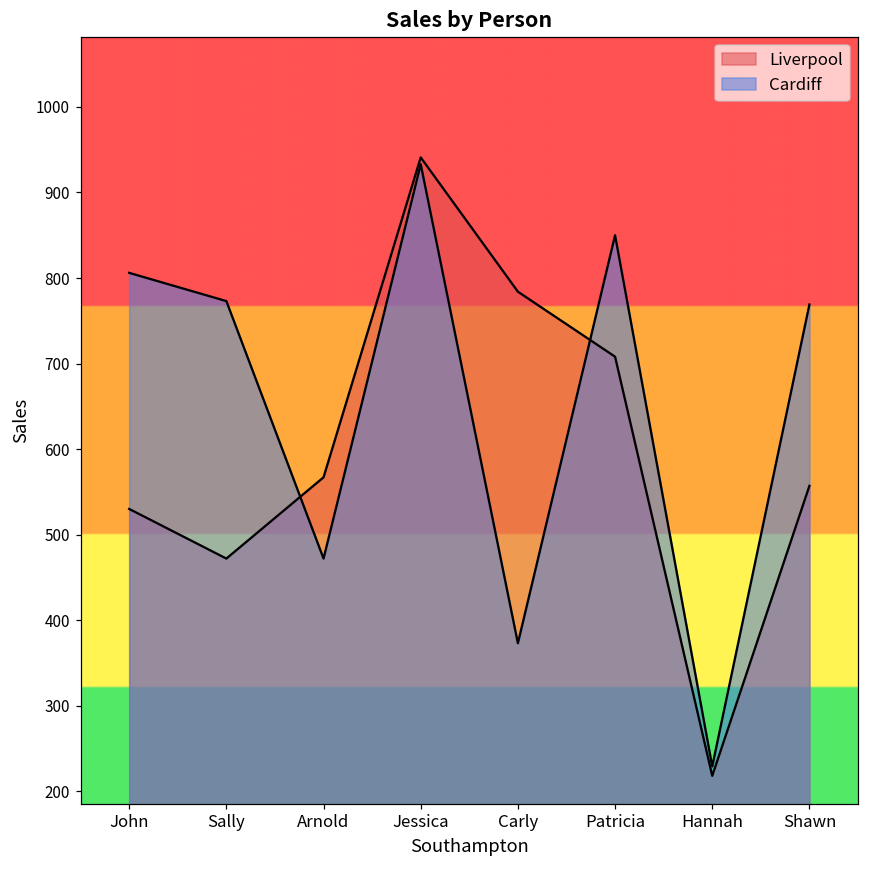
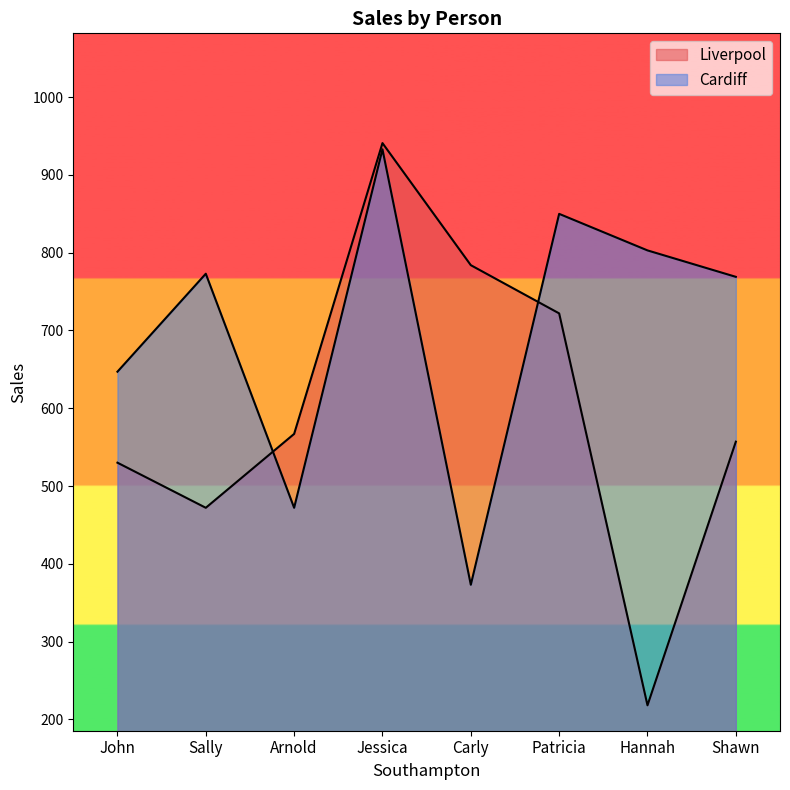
  {
    "Liverpool": {
      "John": 530,
      "Sally": 470,
      "Arnold": 570,
      "Jessica": 940,
      "Carly": 780,
-     "Patricia": 710,
+     "Patricia": 720,
      "Hannah": 220,
      "Shawn": 560
    },
    "Cardiff": {
-     "John": 810,
+     "John": 650,
      "Sally": 770,
      "Arnold": 470,
      "Jessica": 930,
      "Carly": 370,
      "Patricia": 850,
-     "Hannah": 230,
+     "Hannah": 800,
      "Shawn": 770
    }
  }
